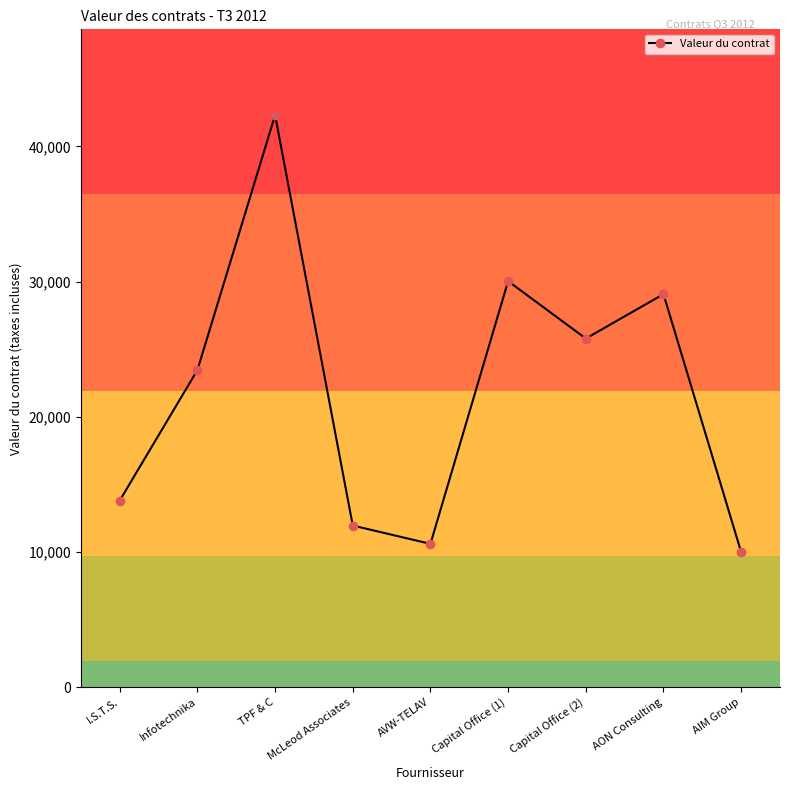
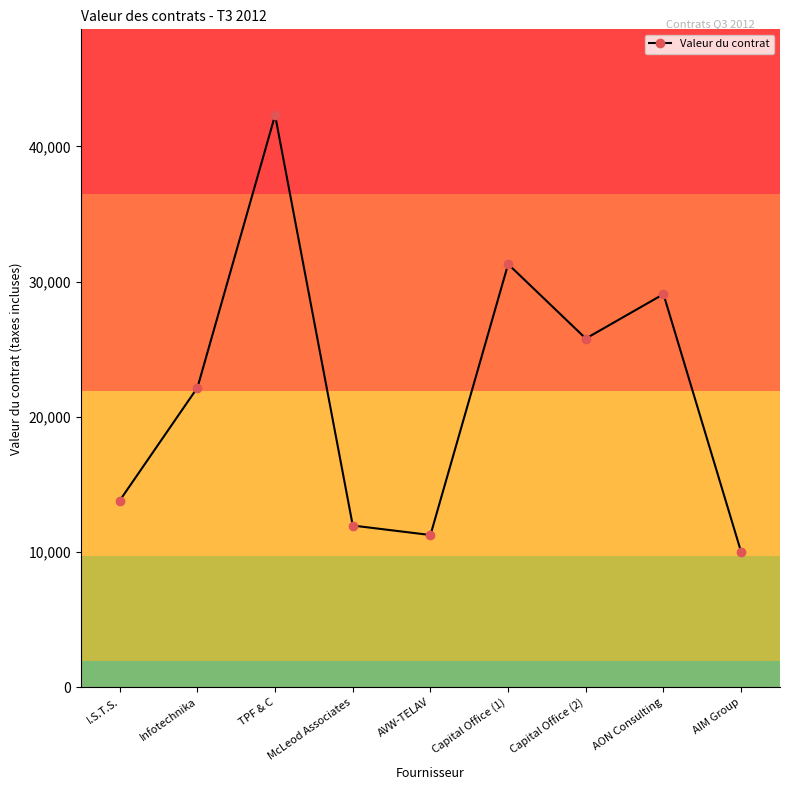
  {
    "I.S.T.S.": "13,800",
-   "Infotechnika": "23,500",
+   "Infotechnika": "22,200",
    "TPF & C": "42,300",
    "McLeod Associates": "12,000",
-   "AVW-TELAV": "10,600",
-   "Capital Office (1)": "30,000",
+   "AVW-TELAV": "11,300",
+   "Capital Office (1)": "31,300",
    "Capital Office (2)": "25,800",
    "AON Consulting": "29,100",
    "AIM Group": "10,000"
  }
